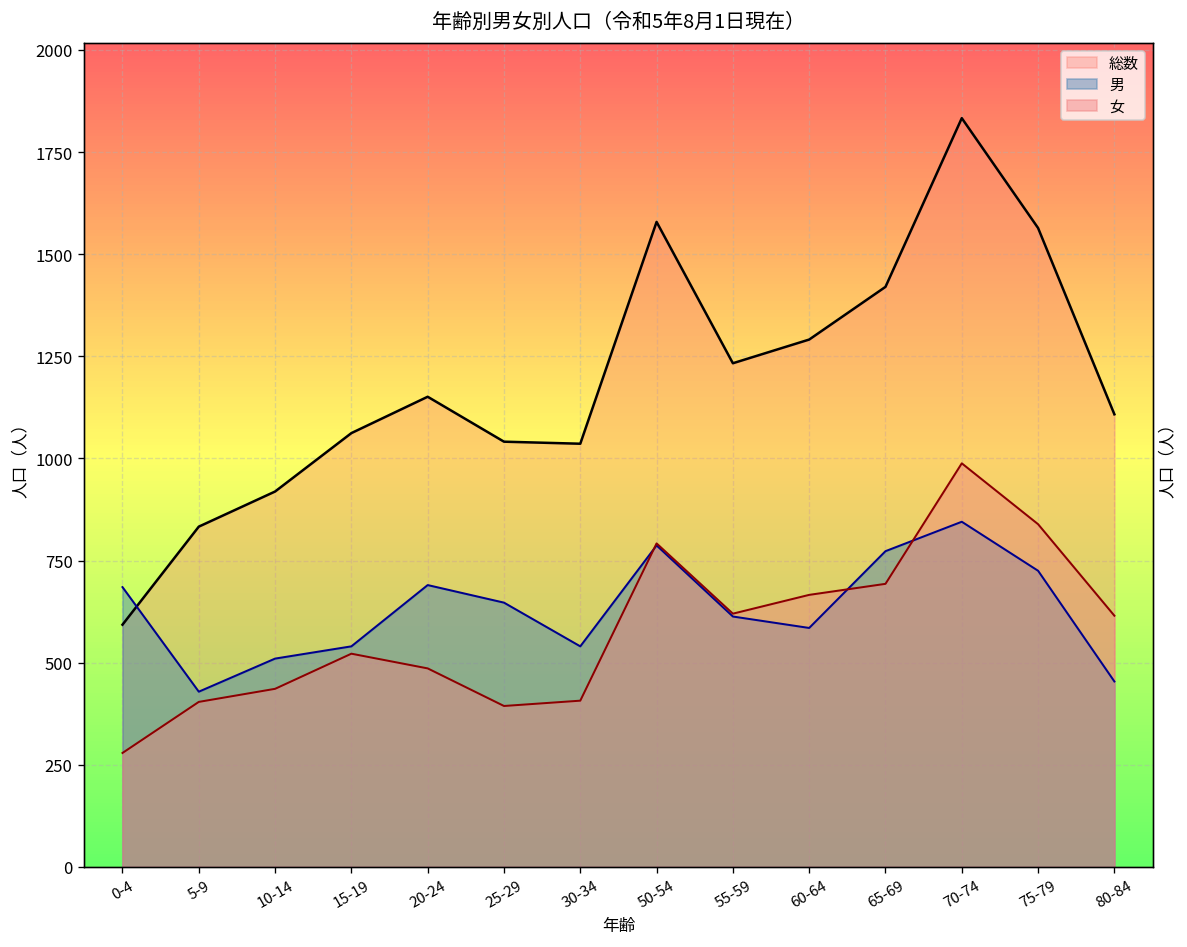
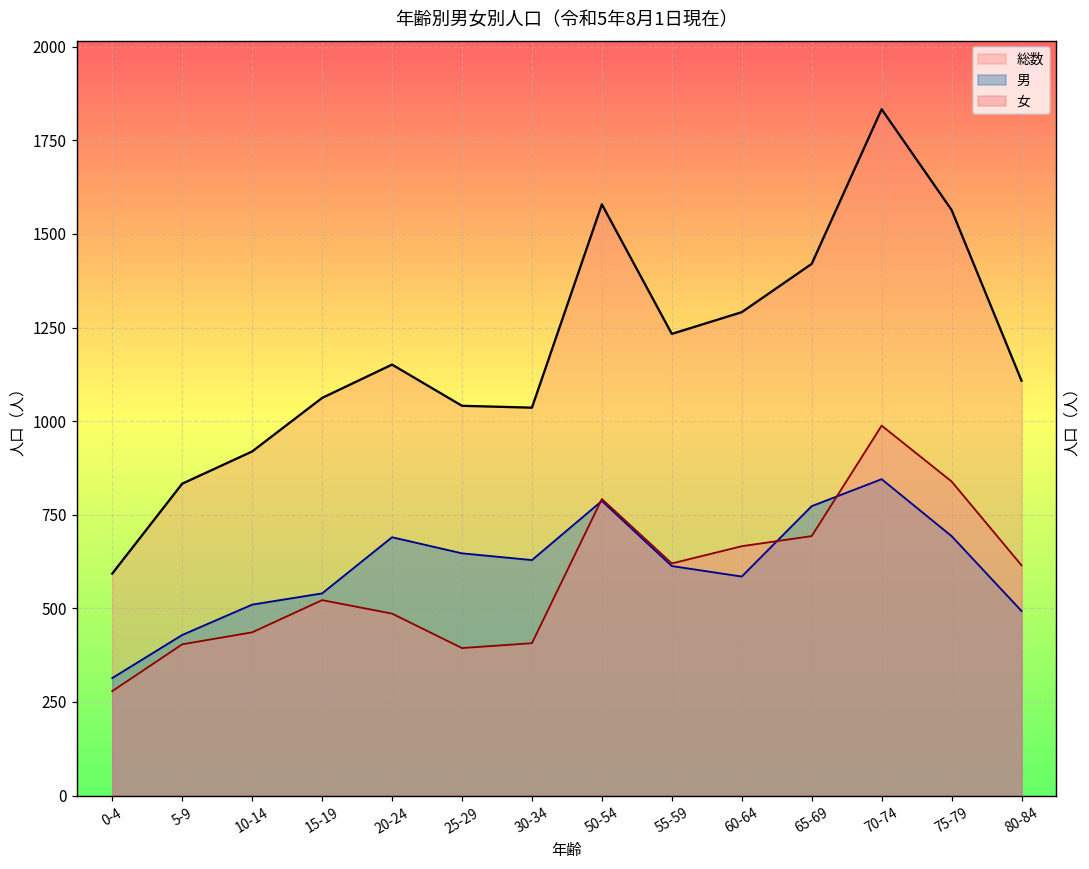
  {
    "男": {
-     "0-4": 690,
+     "0-4": 310,
      "5-9": 430,
      "10-14": 510,
      "15-19": 540,
      "20-24": 690,
      "25-29": 650,
-     "30-34": 540,
+     "30-34": 630,
      "60-64": 590,
      "65-69": 770,
      "70-74": 850,
-     "75-79": 730,
-     "80-84": 450
+     "75-79": 690,
+     "80-84": 490
    }
  }
